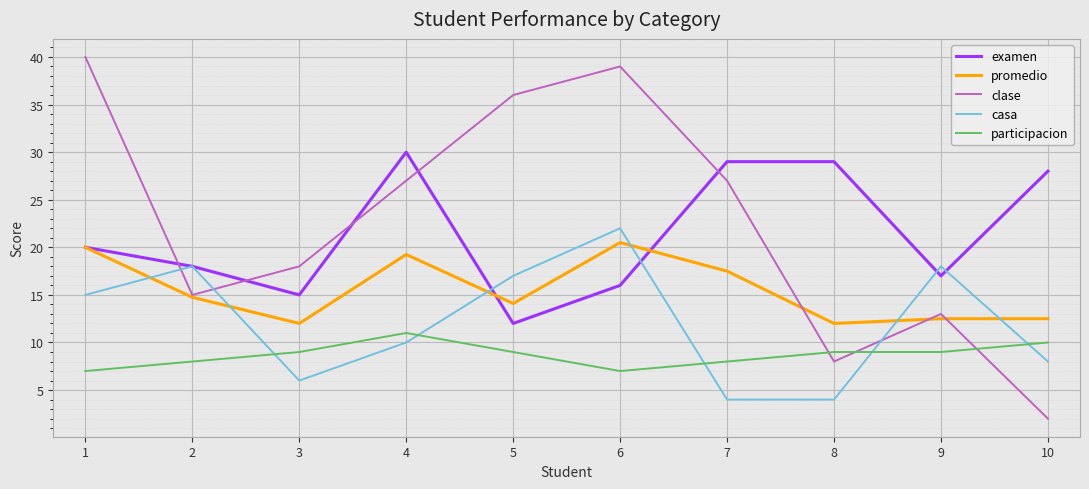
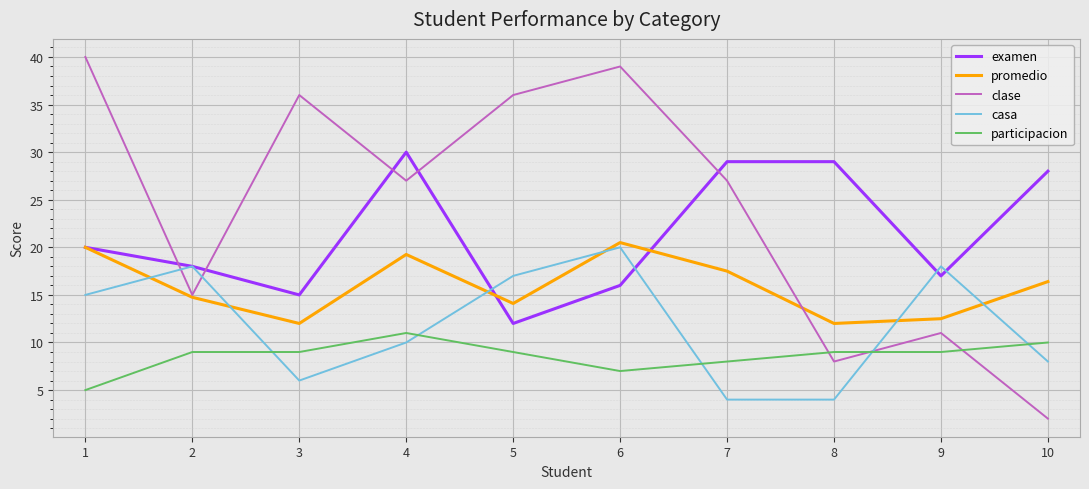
  {
    "examen": {
      "3": 15,
      "4": 30,
      "5": 12,
      "6": 16,
      "7": 29,
      "8": 29,
      "9": 17,
      "10": 28
    },
    "promedio": {
      "3": 12,
      "4": 19,
      "5": 14,
      "6": 21,
      "7": 18,
      "8": 12,
      "9": 13,
-     "10": 13
+     "10": 16
    },
    "clase": {
      "1": 40,
-     "3": 18,
+     "3": 36,
      "4": 27,
      "5": 36,
      "6": 39,
      "7": 27,
      "8": 8,
-     "9": 13,
+     "9": 11,
      "10": 2
    },
    "casa": {
      "1": 15,
      "3": 6,
      "4": 10,
      "5": 17,
-     "6": 22,
+     "6": 20,
      "7": 4,
      "8": 4,
      "9": 18,
      "10": 8
    },
    "participacion": {
-     "1": 7,
-     "2": 8,
+     "1": 5,
+     "2": 9,
      "3": 9,
      "4": 11,
      "5": 9,
      "6": 7,
      "7": 8,
      "8": 9,
      "9": 9,
      "10": 10
    }
  }
